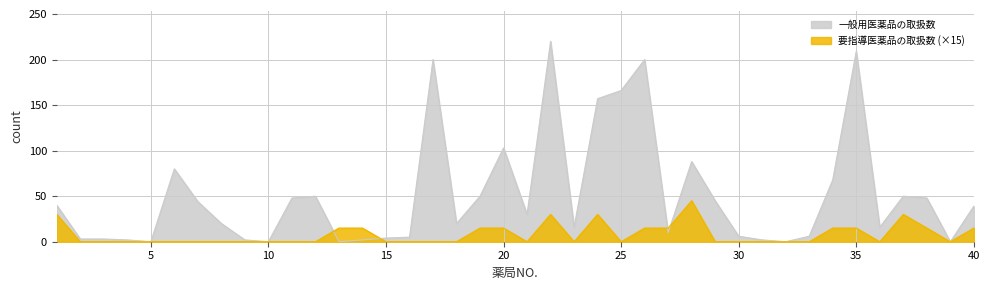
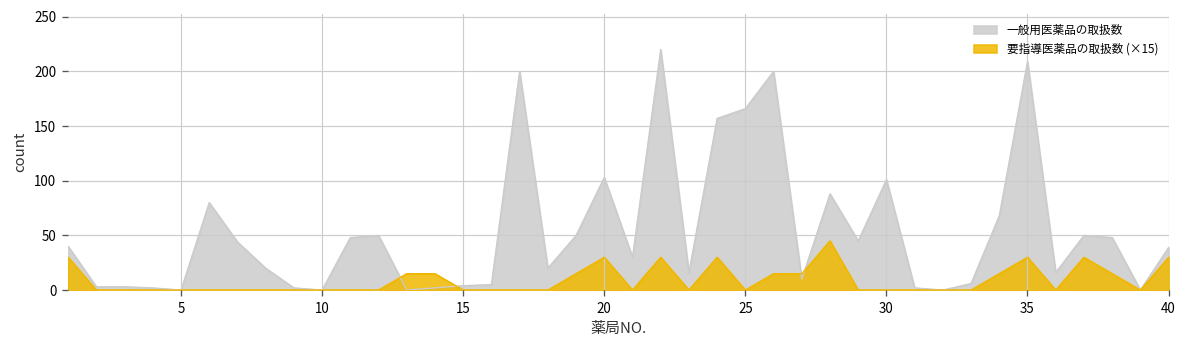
  {
    "一般用医薬品の取扱数": {
      "15": 0,
      "20": 100,
      "25": 170,
-     "30": 10,
+     "30": 100,
      "35": 210,
      "40": 40
    },
    "要指導医薬品の取扱数 (×15)": {
      "15": 0,
-     "20": 20,
+     "20": 30,
      "25": 0,
      "30": 0,
-     "35": 20,
-     "40": 20
+     "35": 30,
+     "40": 30
    }
  }
